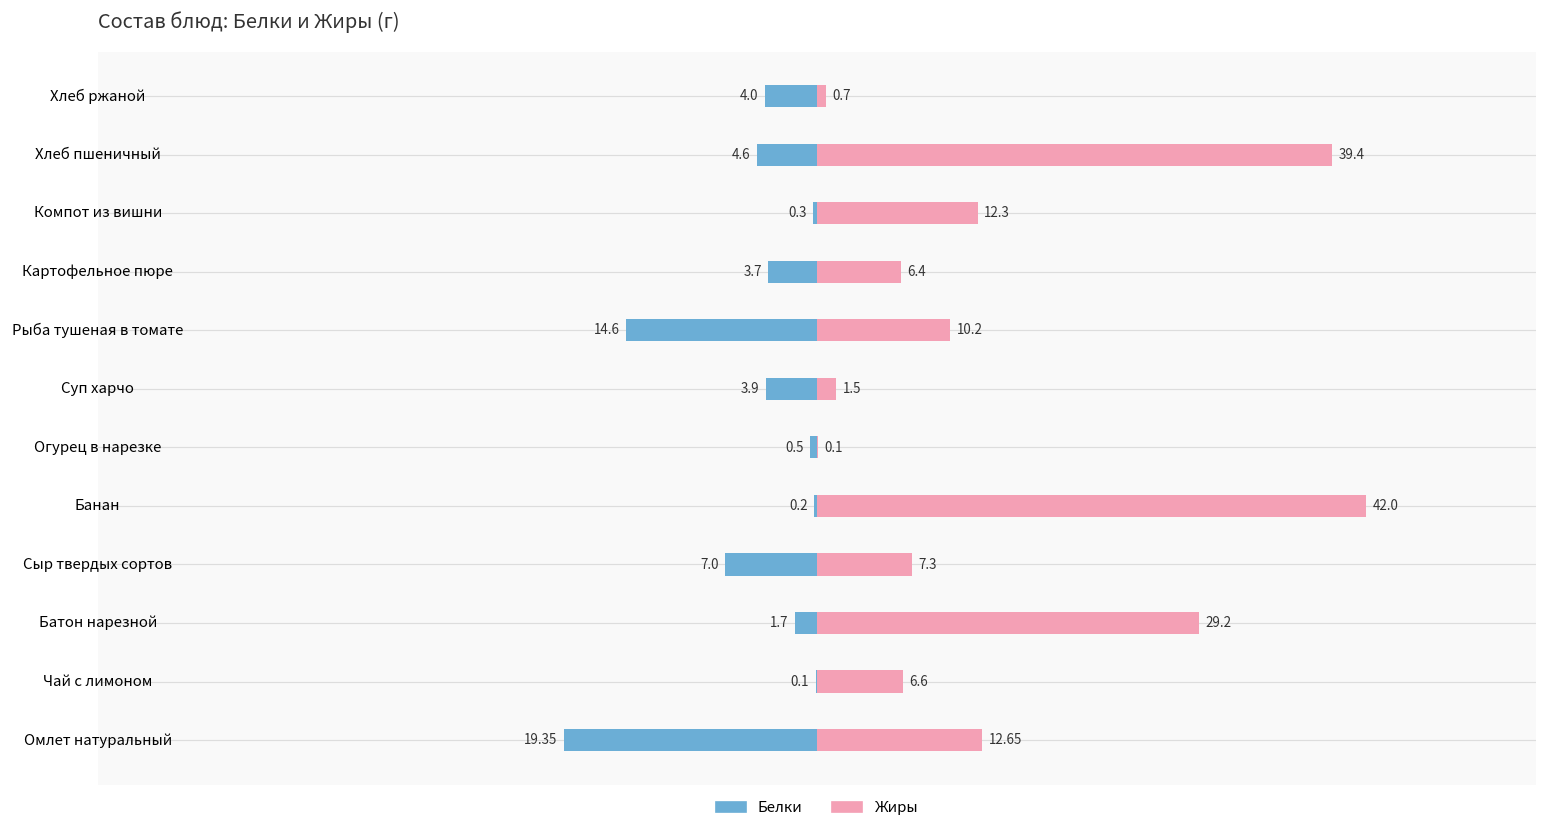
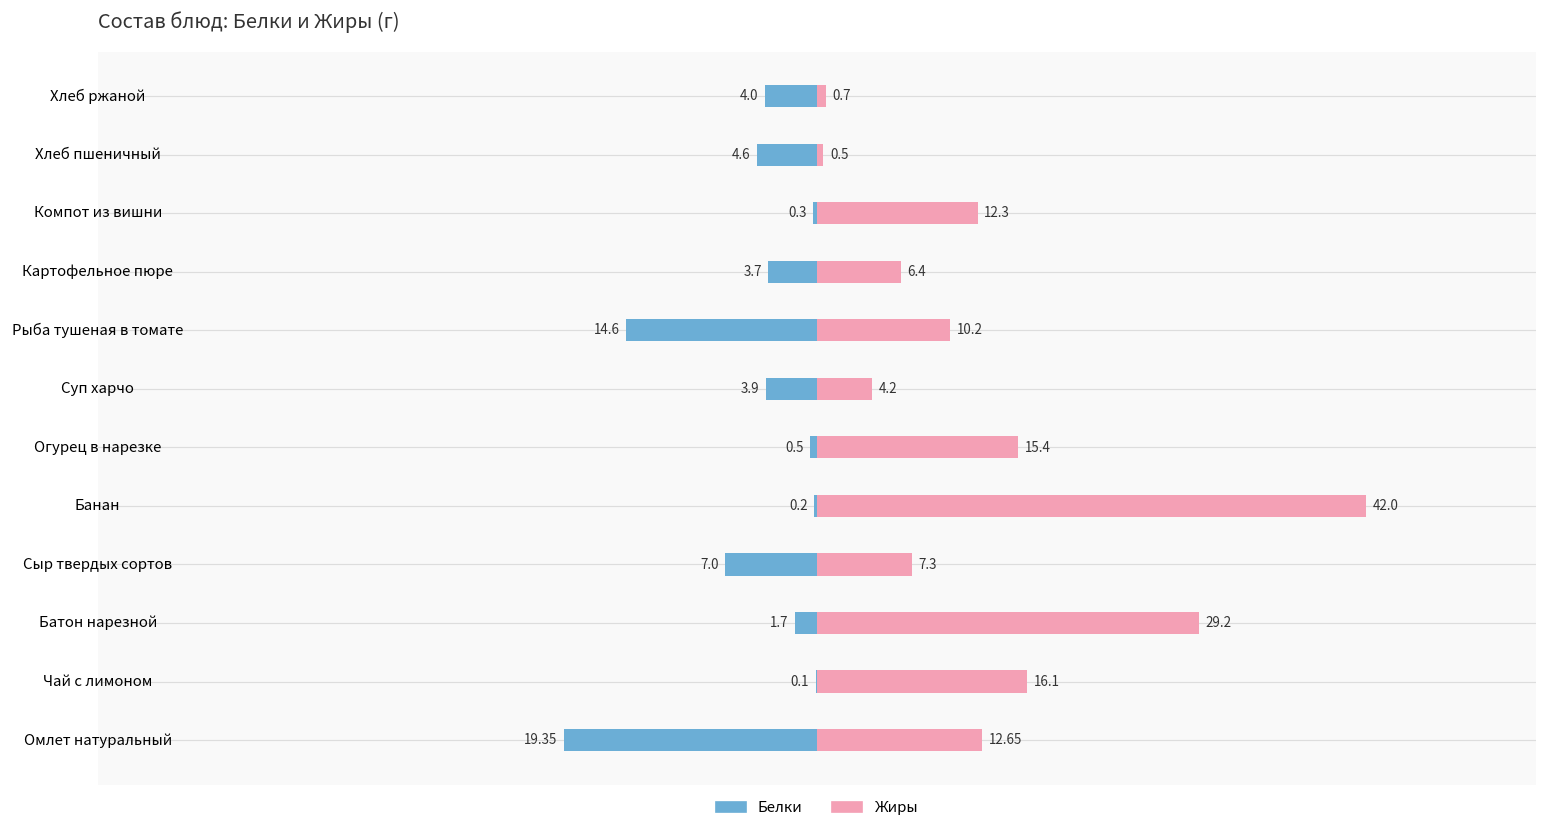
  {
    "Жиры": {
      "Хлеб ржаной": 0.7,
-     "Хлеб пшеничный": 39.4,
+     "Хлеб пшеничный": 0.5,
      "Компот из вишни": 12.3,
      "Картофельное пюре": 6.4,
      "Рыба тушеная в томате": 10.2,
-     "Суп харчо": 1.5,
-     "Огурец в нарезке": 0.1,
+     "Суп харчо": 4.2,
+     "Огурец в нарезке": 15.4,
      "Банан": 42.0,
      "Сыр твердых сортов": 7.3,
      "Батон нарезной": 29.2,
-     "Чай с лимоном": 6.6,
+     "Чай с лимоном": 16.1,
      "Омлет натуральный": 12.65
    }
  }
